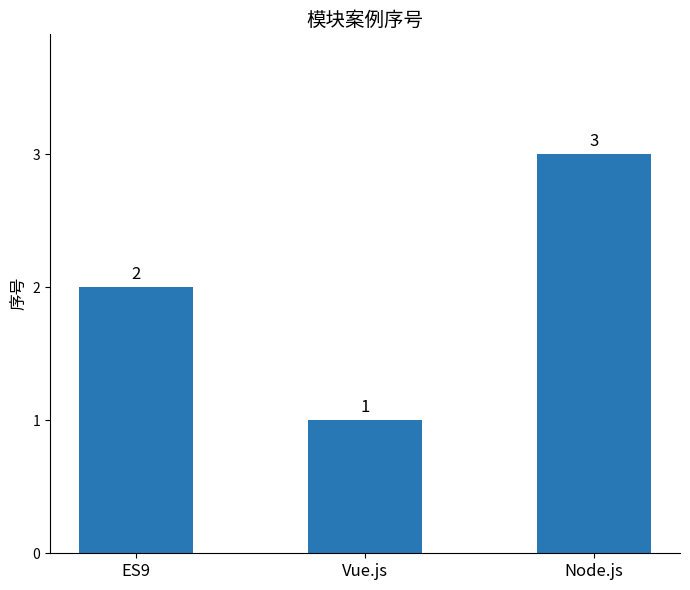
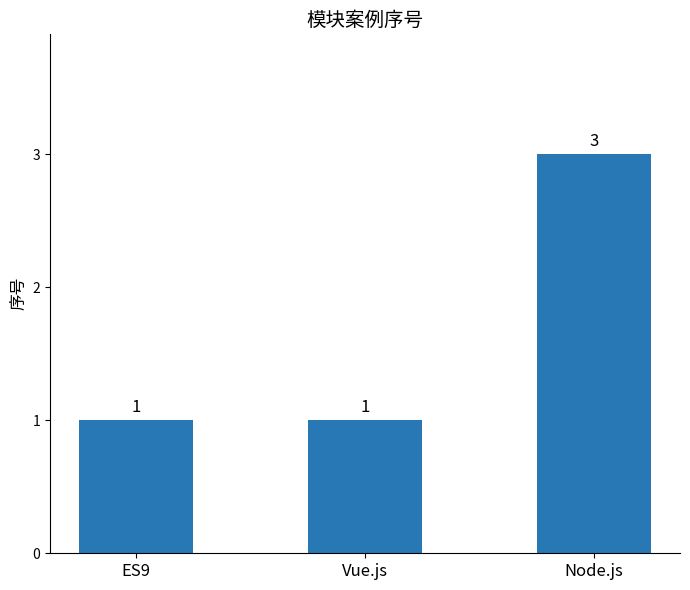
  {
-   "ES9": 2,
+   "ES9": 1,
    "Vue.js": 1,
    "Node.js": 3
  }
